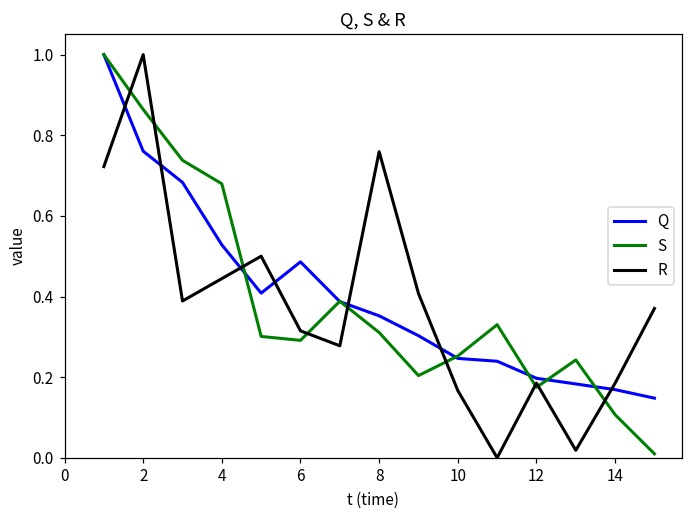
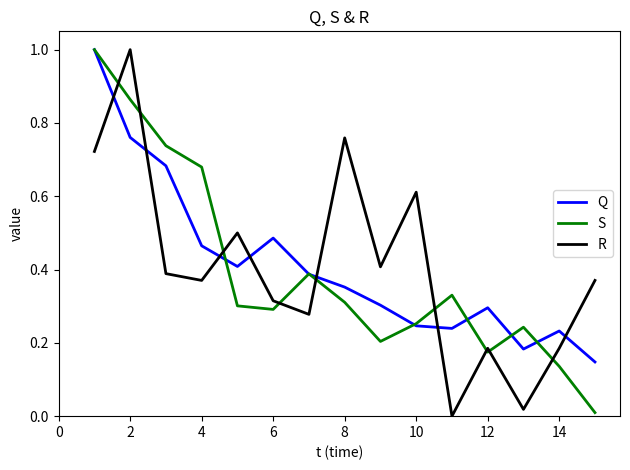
  {
    "Q": {
      "2": 0.76,
-     "4": 0.53,
+     "4": 0.46,
      "6": 0.49,
      "8": 0.35,
-     "12": 0.20,
-     "14": 0.17
+     "12": 0.30,
+     "14": 0.23
    },
    "S": {
      "2": 0.86,
      "4": 0.68,
      "6": 0.29,
      "8": 0.31,
      "12": 0.17,
-     "14": 0.11
+     "14": 0.14
    },
    "R": {
      "2": 1.00,
-     "4": 0.44,
+     "4": 0.37,
      "6": 0.31,
      "8": 0.76,
-     "10": 0.17,
+     "10": 0.61,
      "12": 0.19,
      "14": 0.19
    }
  }
